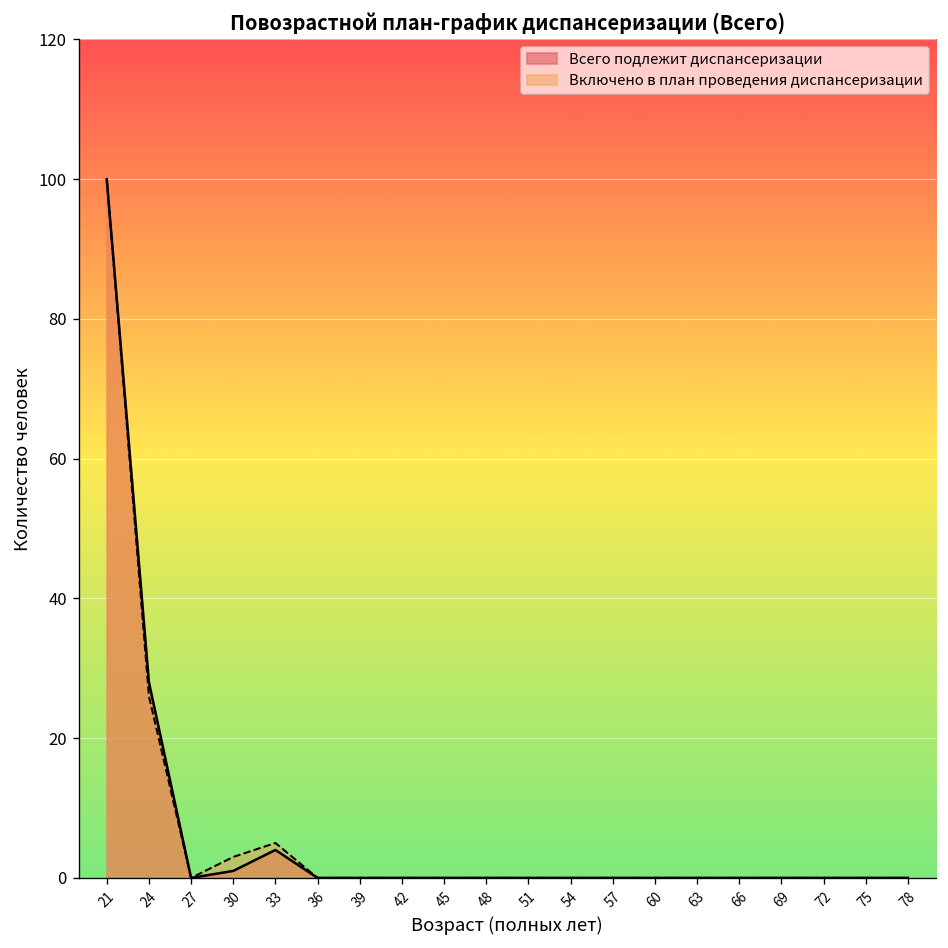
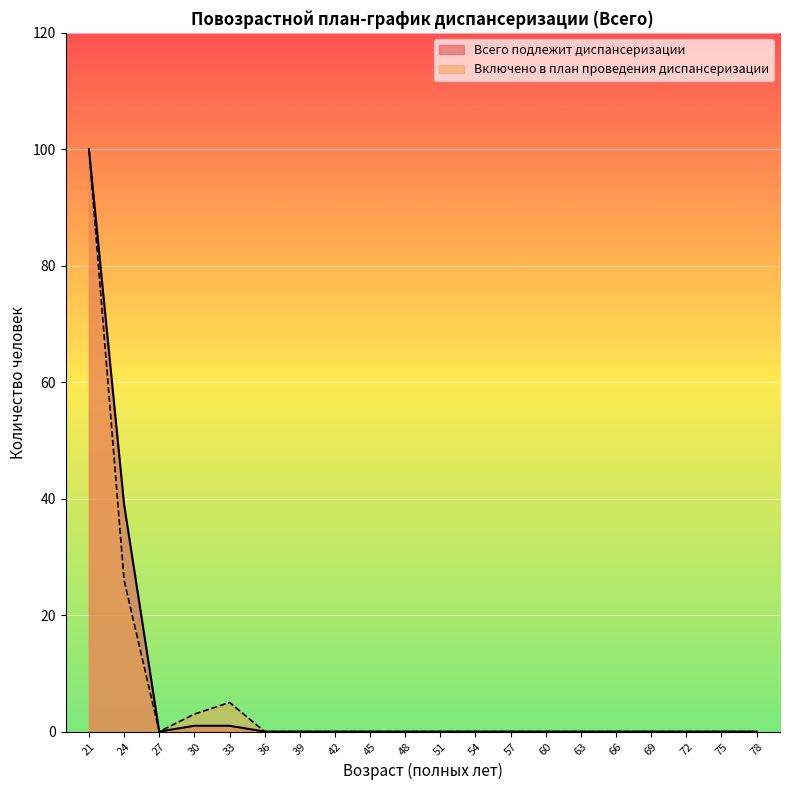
  {
    "Всего подлежит диспансеризации": {
-     "24": 28,
+     "24": 39,
      "30": 1,
-     "33": 4
+     "33": 1
    },
    "Включено в план проведения диспансеризации": {
      "24": 26,
      "30": 3,
      "33": 5
    }
  }
